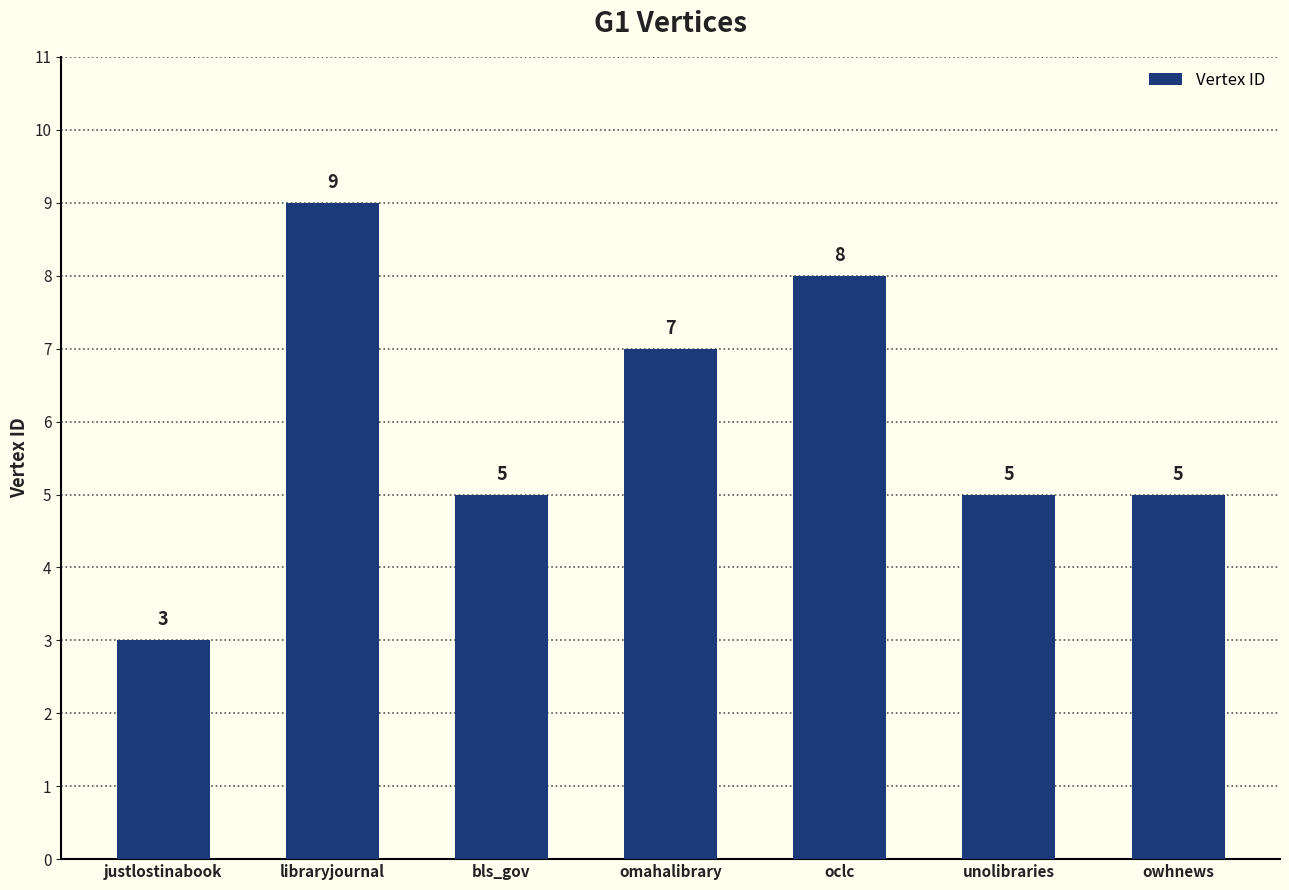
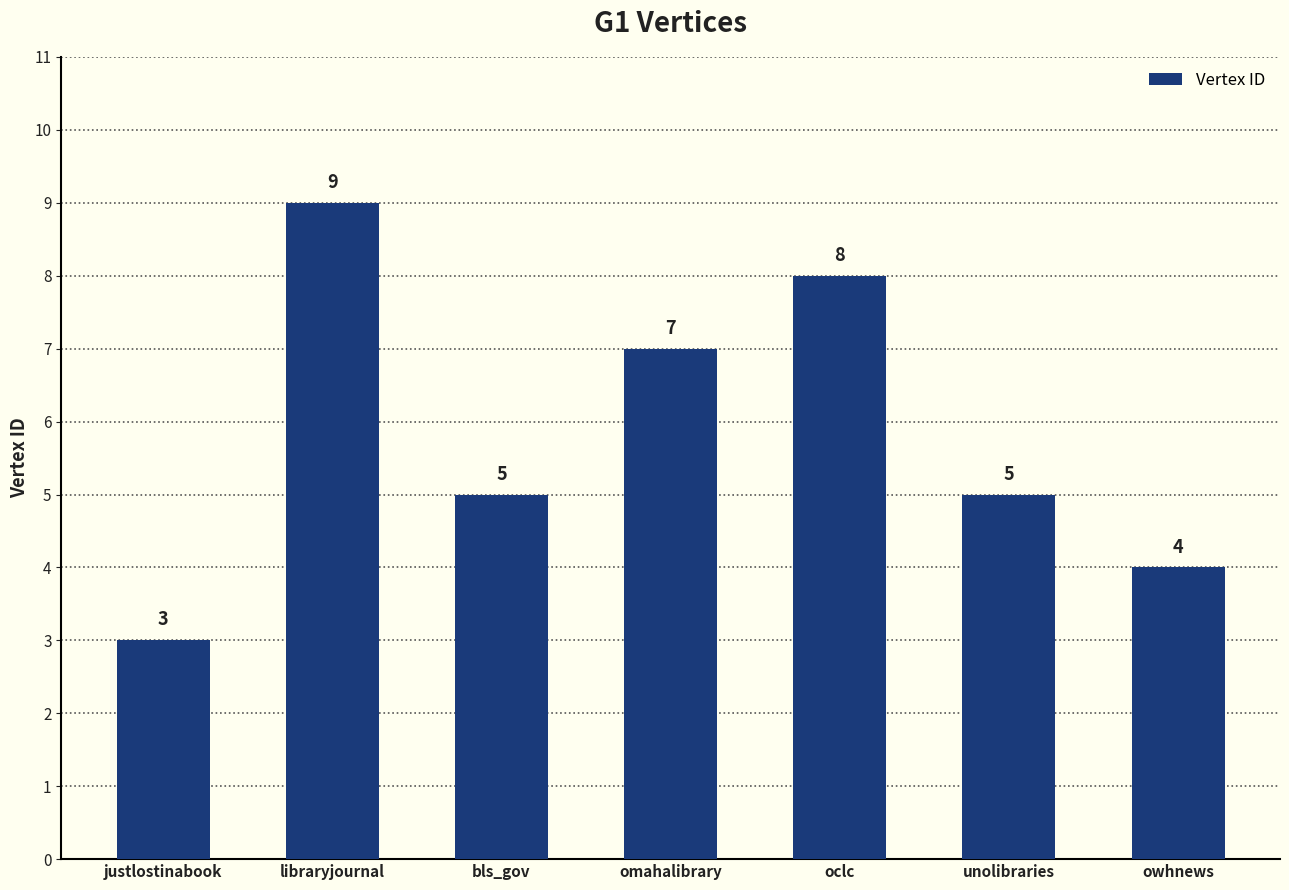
  {
    "justlostinabook": 3,
    "libraryjournal": 9,
    "bls_gov": 5,
    "omahalibrary": 7,
    "oclc": 8,
    "unolibraries": 5,
-   "owhnews": 5
+   "owhnews": 4
  }
